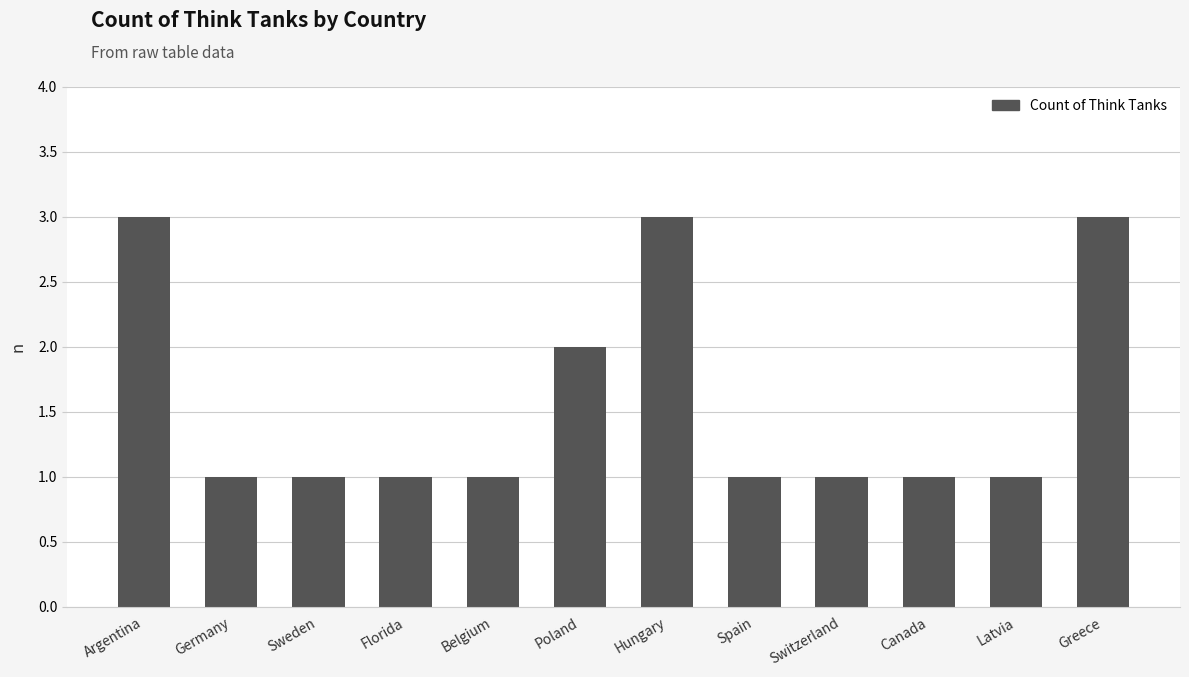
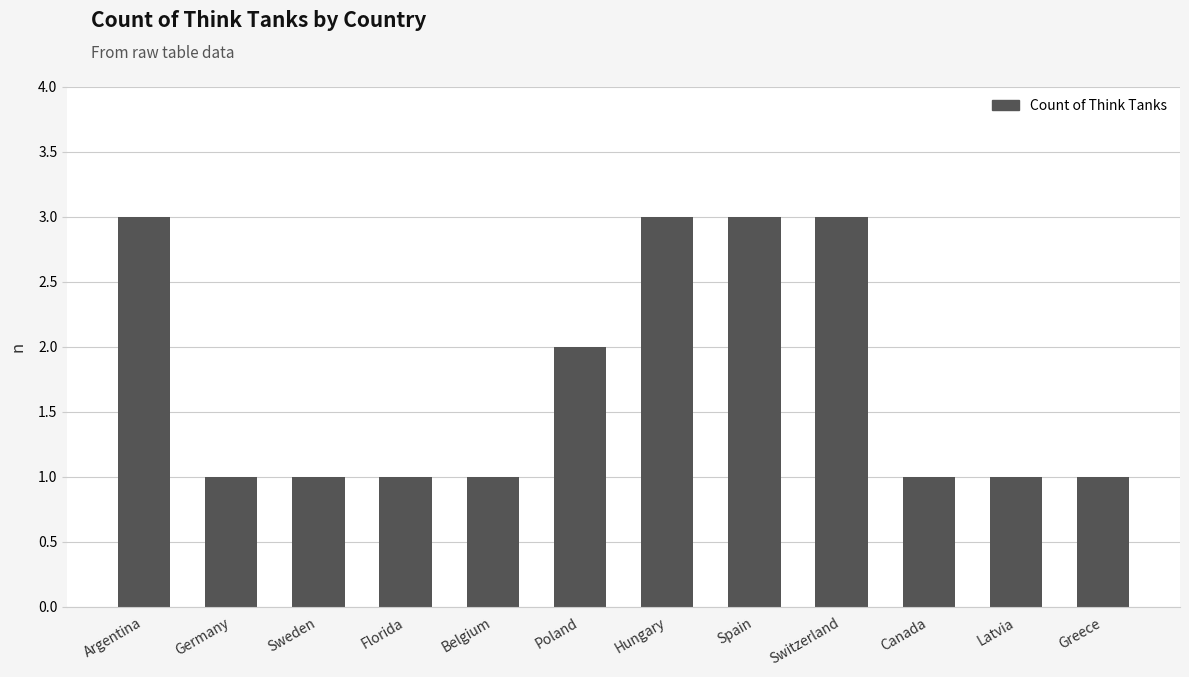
  {
    "Argentina": 3,
    "Germany": 1,
    "Sweden": 1,
    "Florida": 1,
    "Belgium": 1,
    "Poland": 2,
    "Hungary": 3,
-   "Spain": 1,
-   "Switzerland": 1,
+   "Spain": 3,
+   "Switzerland": 3,
    "Canada": 1,
    "Latvia": 1,
-   "Greece": 3
+   "Greece": 1
  }
